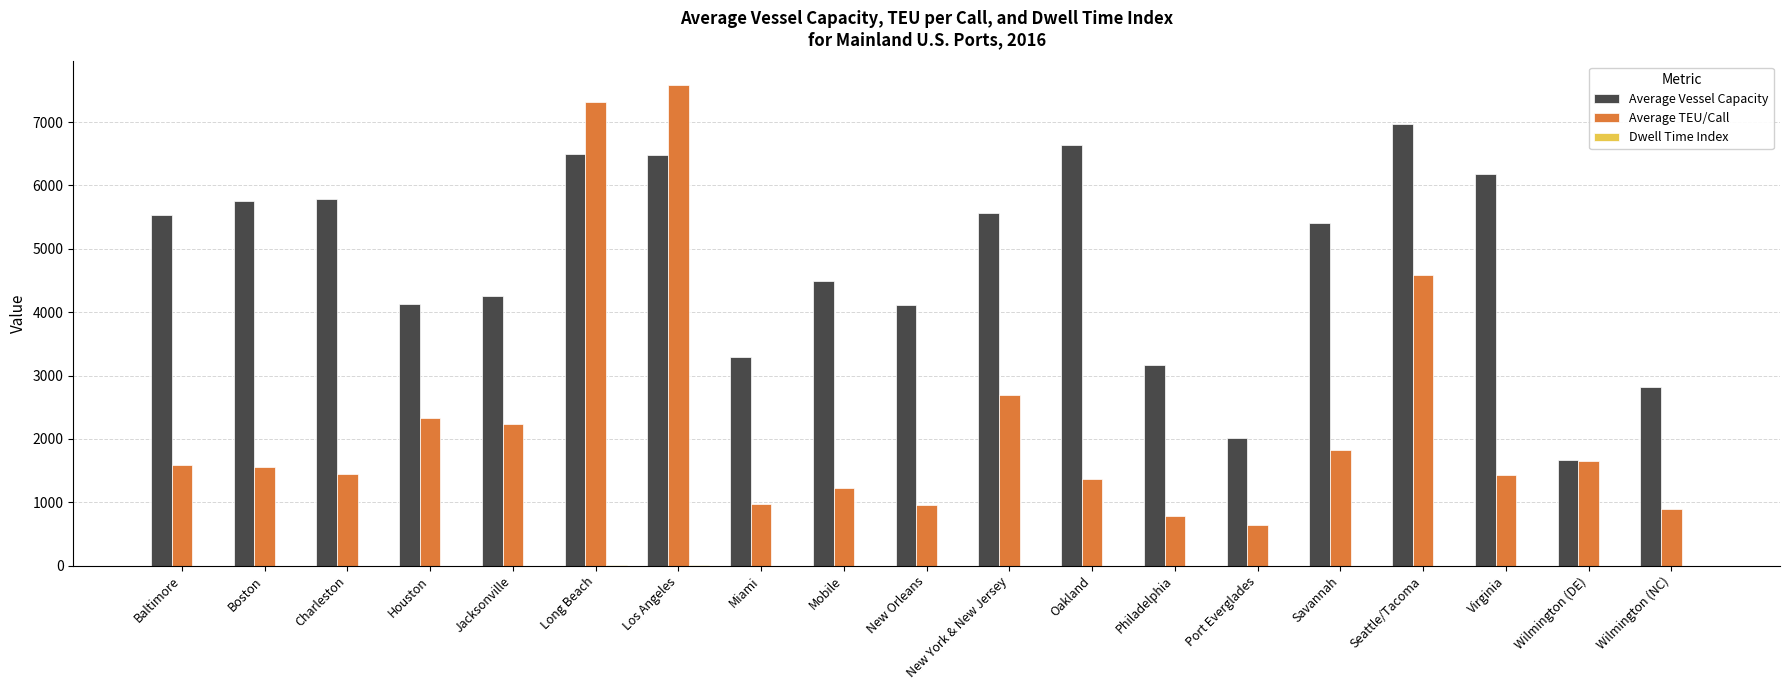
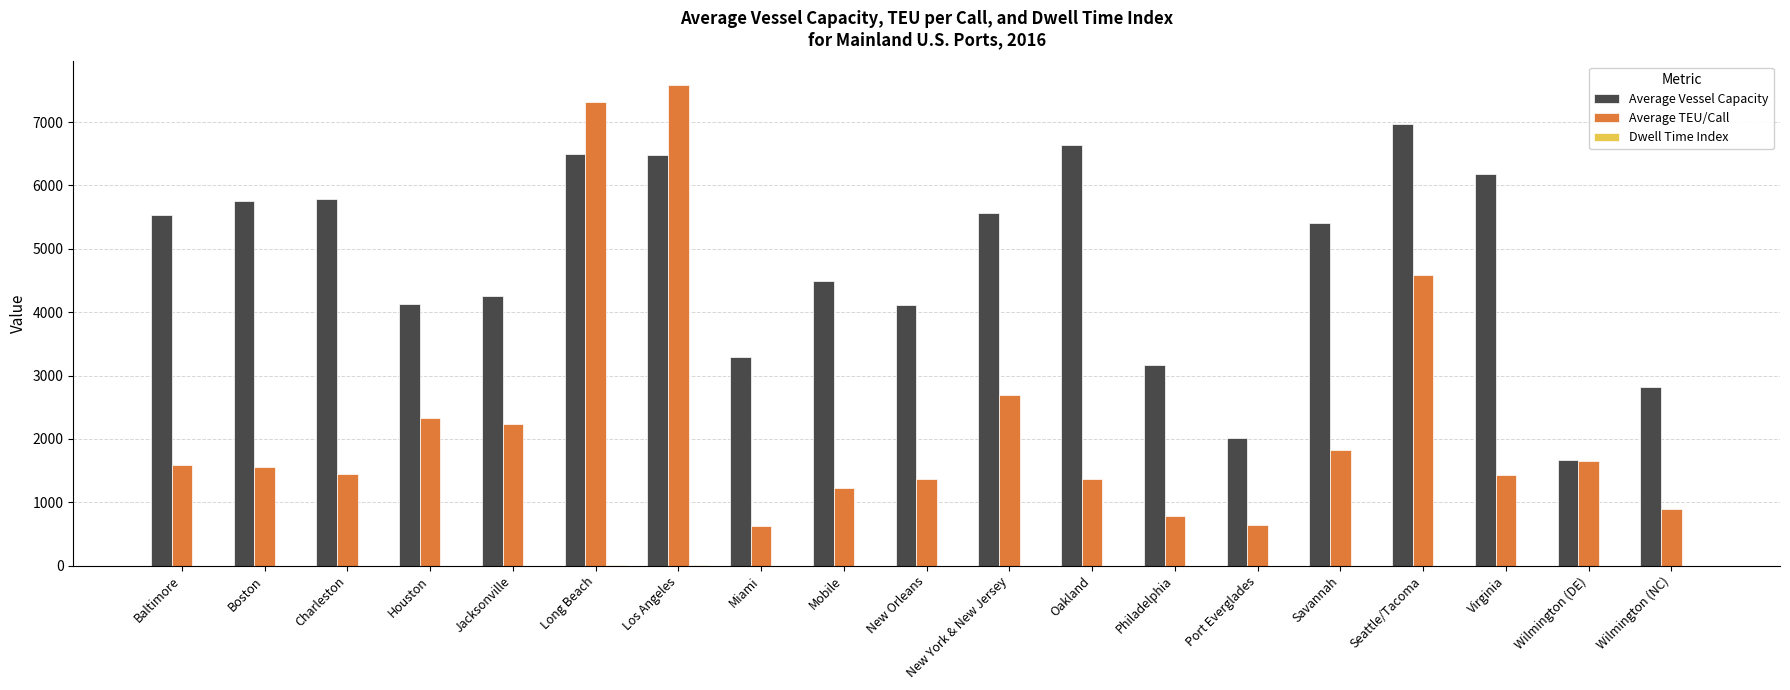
  {
    "Average Vessel Capacity": {
      "Baltimore": 5500,
      "Boston": 5800,
      "Charleston": 5800,
      "Houston": 4100,
      "Jacksonville": 4300,
      "Long Beach": 6500,
      "Los Angeles": 6500,
      "Miami": 3300,
      "Mobile": 4500,
      "New Orleans": 4100,
      "New York & New Jersey": 5600,
      "Oakland": 6600,
      "Philadelphia": 3200,
      "Port Everglades": 2000,
      "Savannah": 5400,
      "Seattle/Tacoma": 7000,
      "Virginia": 6200,
      "Wilmington (DE)": 1700,
      "Wilmington (NC)": 2800
    },
    "Average TEU/Call": {
      "Baltimore": 1600,
      "Boston": 1600,
      "Charleston": 1400,
      "Houston": 2300,
      "Jacksonville": 2200,
      "Long Beach": 7300,
      "Los Angeles": 7600,
-     "Miami": 1000,
+     "Miami": 600,
      "Mobile": 1200,
-     "New Orleans": 1000,
+     "New Orleans": 1400,
      "New York & New Jersey": 2700,
      "Oakland": 1400,
      "Philadelphia": 800,
      "Port Everglades": 600,
      "Savannah": 1800,
      "Seattle/Tacoma": 4600,
      "Virginia": 1400,
      "Wilmington (DE)": 1600,
      "Wilmington (NC)": 900
    }
  }
